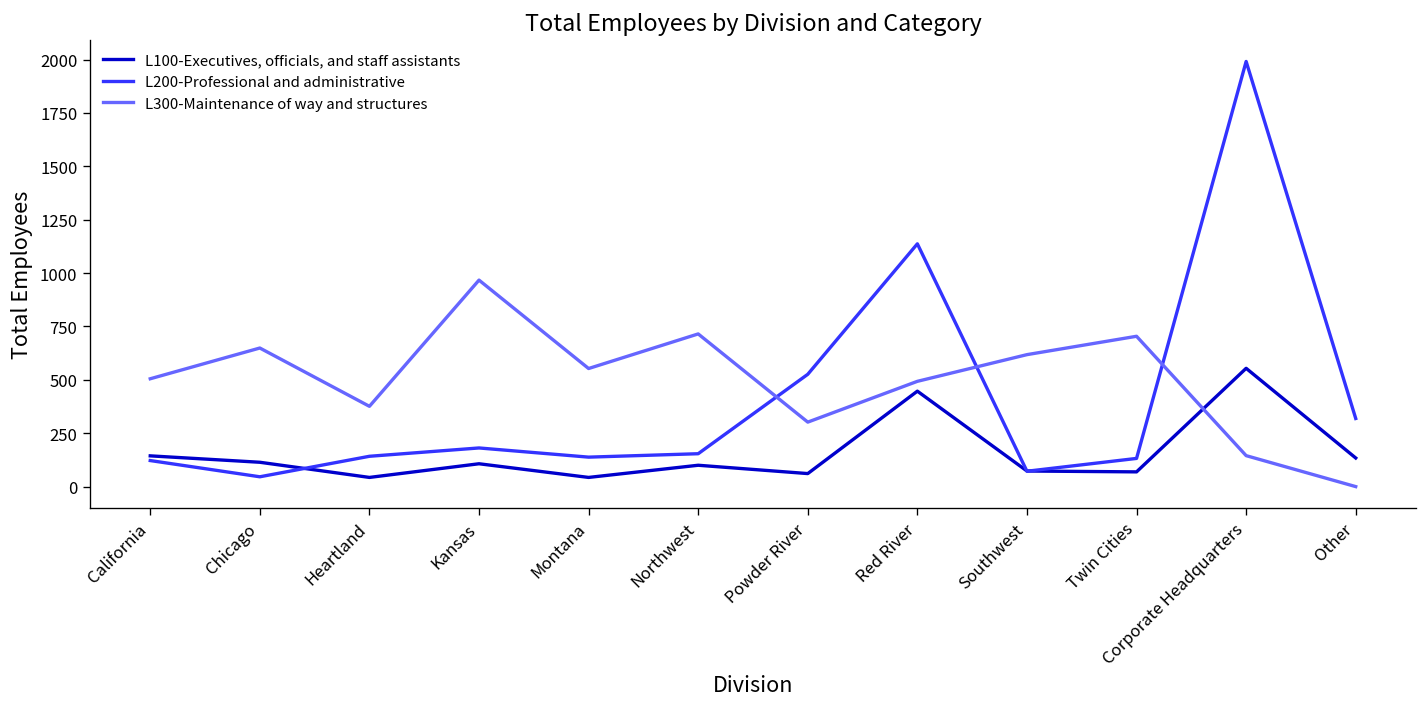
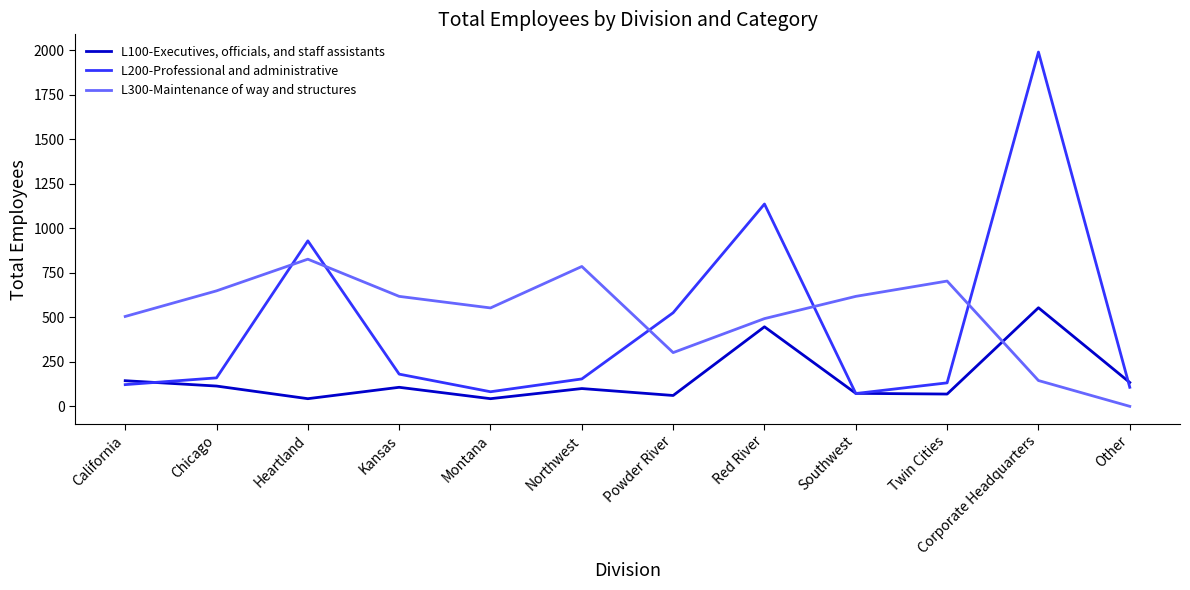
  {
    "L100-Executives, officials, and staff assistants": {
      "California": 140,
      "Chicago": 110,
      "Heartland": 40,
      "Kansas": 110,
      "Montana": 40,
      "Northwest": 100,
      "Powder River": 60,
      "Red River": 450,
      "Twin Cities": 70,
      "Corporate Headquarters": 550,
      "Other": 130
    },
    "L200-Professional and administrative": {
      "California": 120,
-     "Chicago": 50,
-     "Heartland": 140,
+     "Chicago": 160,
+     "Heartland": 930,
      "Kansas": 180,
-     "Montana": 140,
+     "Montana": 80,
      "Northwest": 150,
      "Powder River": 530,
      "Red River": 1140,
      "Twin Cities": 130,
      "Corporate Headquarters": 1990,
-     "Other": 320
+     "Other": 110
    },
    "L300-Maintenance of way and structures": {
      "California": 510,
      "Chicago": 650,
-     "Heartland": 380,
-     "Kansas": 970,
+     "Heartland": 830,
+     "Kansas": 620,
      "Montana": 550,
-     "Northwest": 720,
+     "Northwest": 790,
      "Powder River": 300,
      "Red River": 490,
      "Southwest": 620,
      "Twin Cities": 700,
      "Corporate Headquarters": 150,
      "Other": 0
    }
  }
